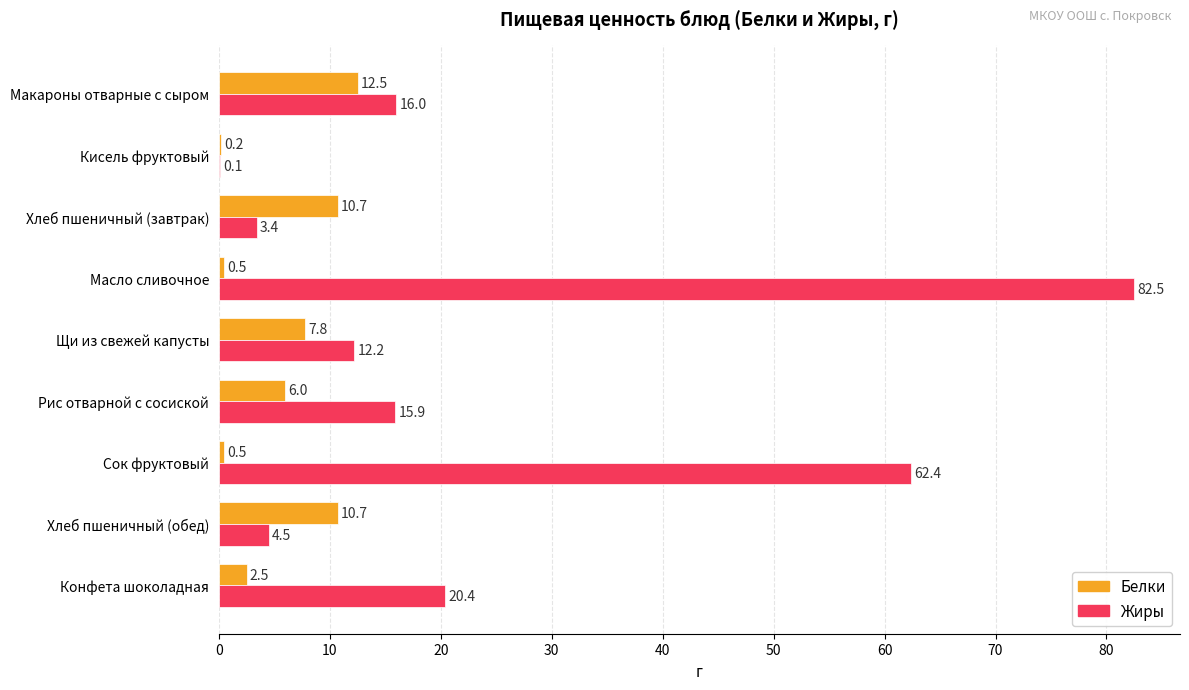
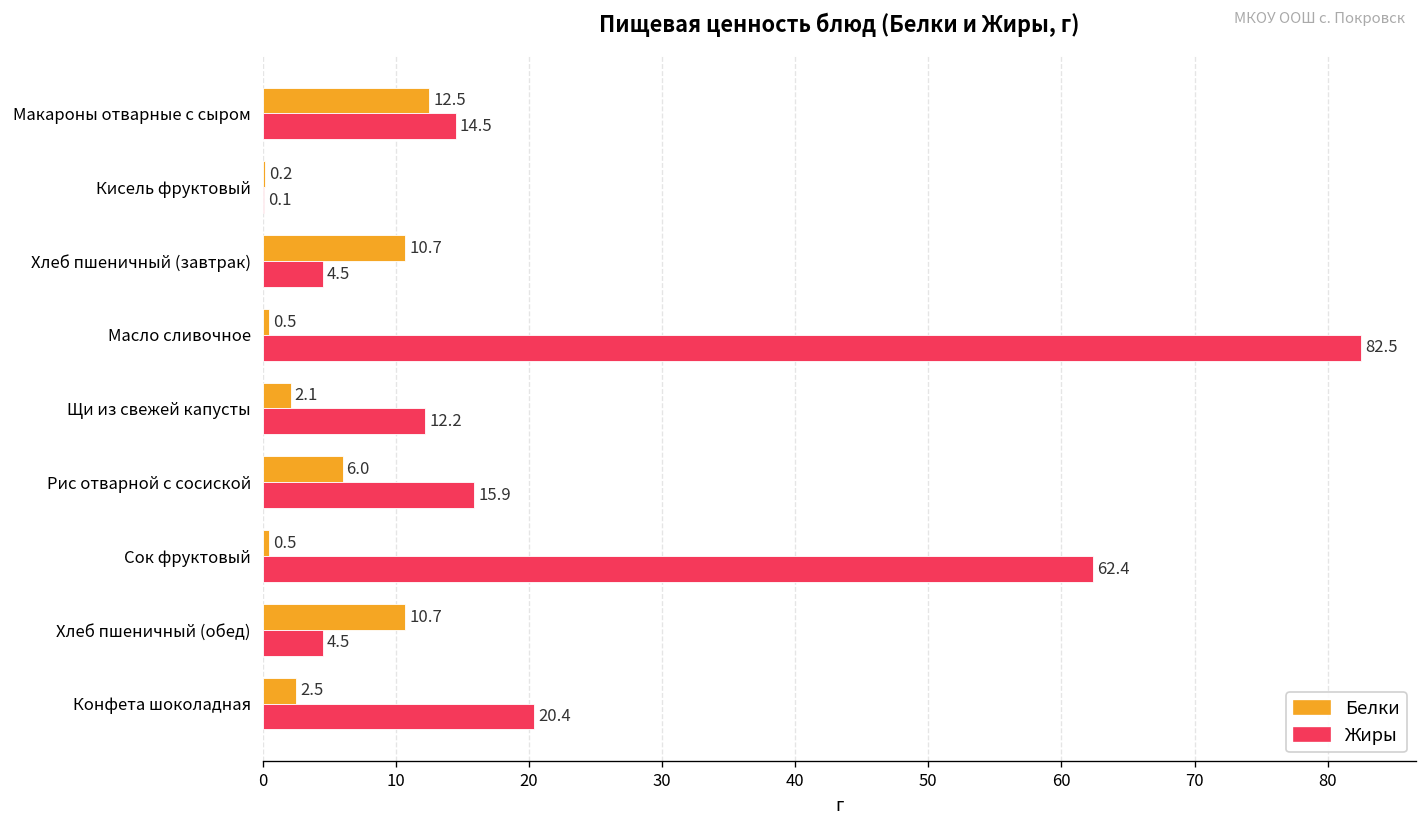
  {
    "Белки": {
      "Макароны отварные с сыром": 12.5,
      "Кисель фруктовый": 0.2,
      "Хлеб пшеничный (завтрак)": 10.7,
      "Масло сливочное": 0.5,
-     "Щи из свежей капусты": 7.8,
+     "Щи из свежей капусты": 2.1,
      "Рис отварной с сосиской": 6.0,
      "Сок фруктовый": 0.5,
      "Хлеб пшеничный (обед)": 10.7,
      "Конфета шоколадная": 2.5
    },
    "Жиры": {
-     "Макароны отварные с сыром": 16.0,
+     "Макароны отварные с сыром": 14.5,
      "Кисель фруктовый": 0.1,
-     "Хлеб пшеничный (завтрак)": 3.4,
+     "Хлеб пшеничный (завтрак)": 4.5,
      "Масло сливочное": 82.5,
      "Щи из свежей капусты": 12.2,
      "Рис отварной с сосиской": 15.9,
      "Сок фруктовый": 62.4,
      "Хлеб пшеничный (обед)": 4.5,
      "Конфета шоколадная": 20.4
    }
  }
